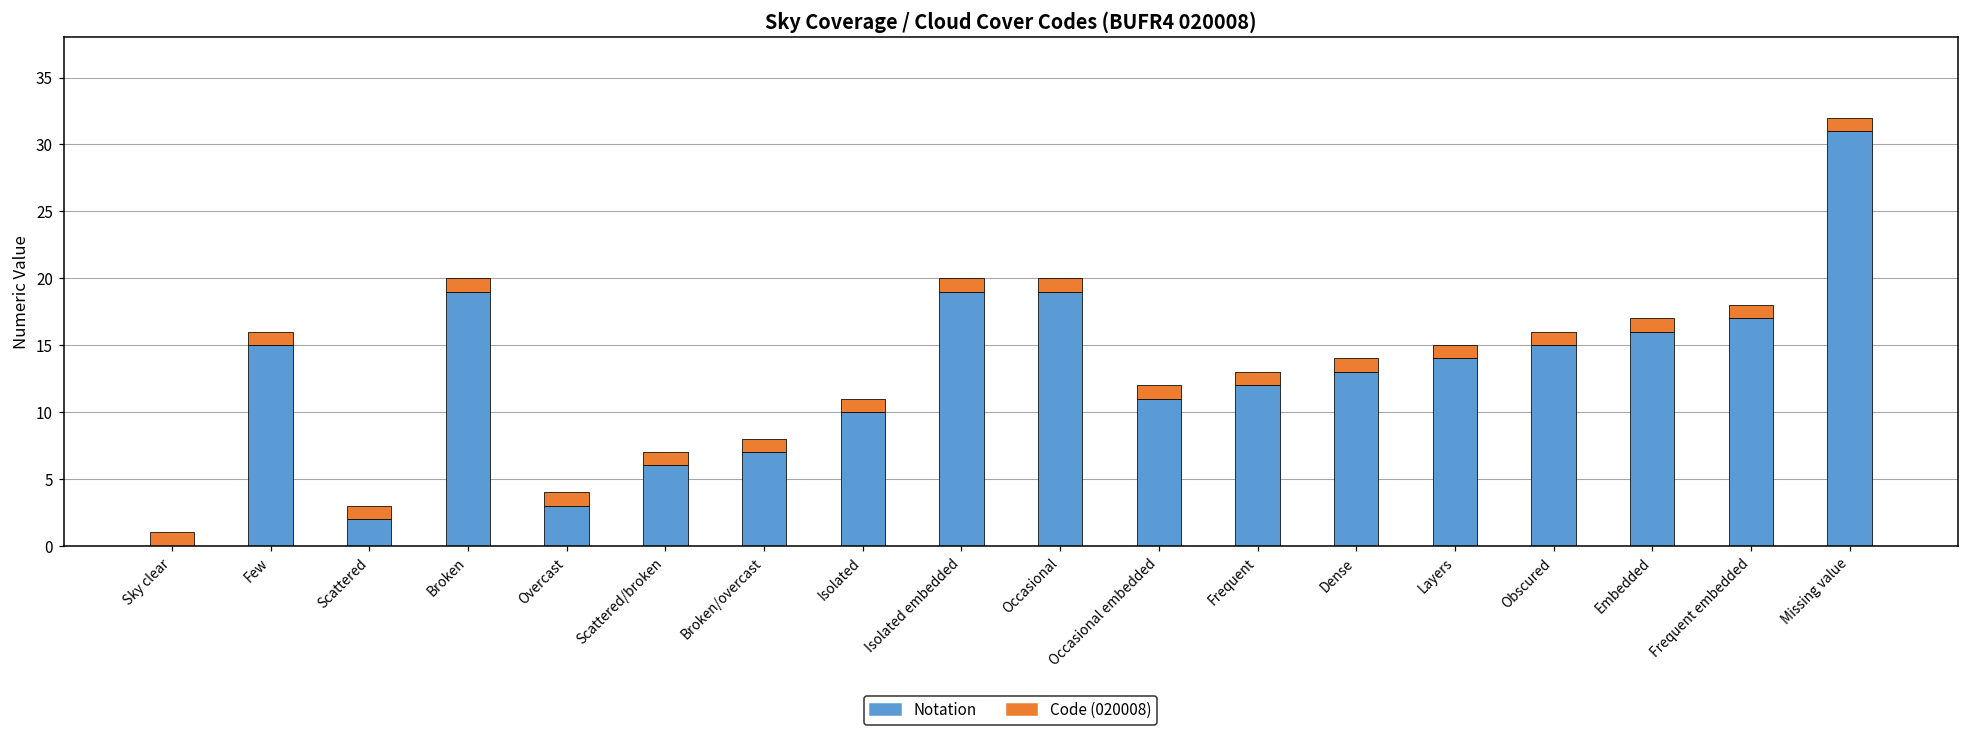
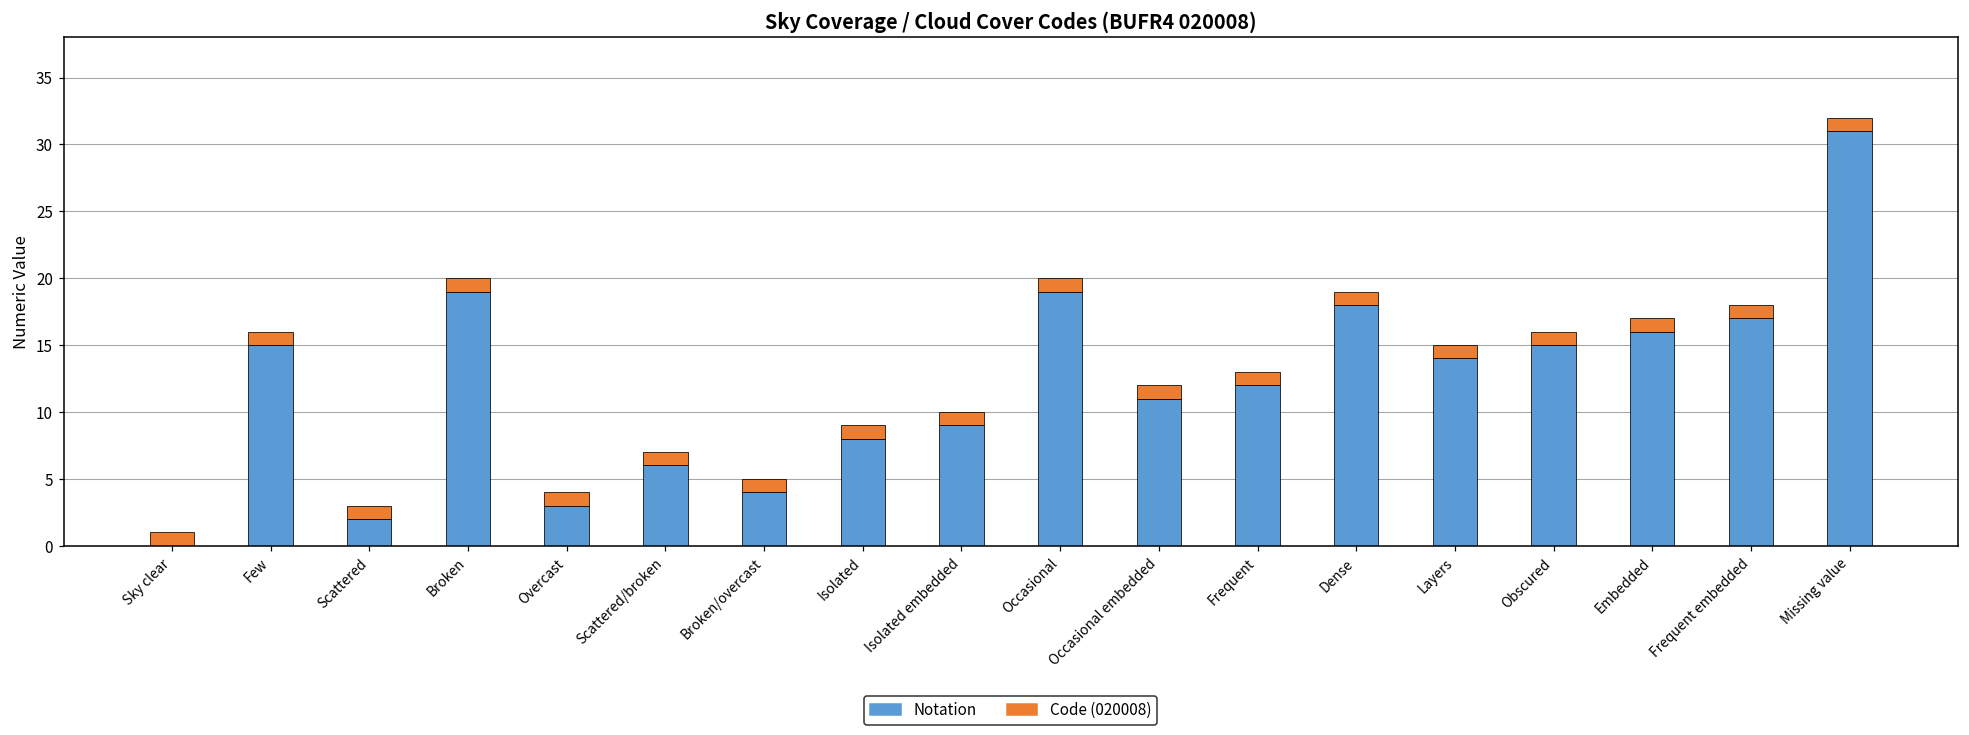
  {
    "Notation": {
      "Sky clear": 0,
      "Few": 15,
      "Scattered": 2,
      "Broken": 19,
      "Overcast": 3,
      "Scattered/broken": 6,
-     "Broken/overcast": 7,
-     "Isolated": 10,
-     "Isolated embedded": 19,
+     "Broken/overcast": 4,
+     "Isolated": 8,
+     "Isolated embedded": 9,
      "Occasional": 19,
      "Occasional embedded": 11,
      "Frequent": 12,
-     "Dense": 13,
+     "Dense": 18,
      "Layers": 14,
      "Obscured": 15,
      "Embedded": 16,
      "Frequent embedded": 17,
      "Missing value": 31
    },
    "Code (020008)": {
      "Sky clear": 1,
      "Few": 1,
      "Scattered": 1,
      "Broken": 1,
      "Overcast": 1,
      "Scattered/broken": 1,
      "Broken/overcast": 1,
      "Isolated": 1,
      "Isolated embedded": 1,
      "Occasional": 1,
      "Occasional embedded": 1,
      "Frequent": 1,
      "Dense": 1,
      "Layers": 1,
      "Obscured": 1,
      "Embedded": 1,
      "Frequent embedded": 1,
      "Missing value": 1
    }
  }
